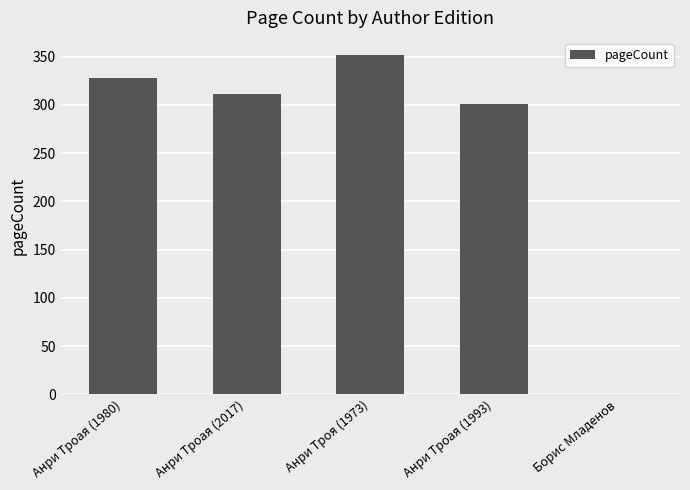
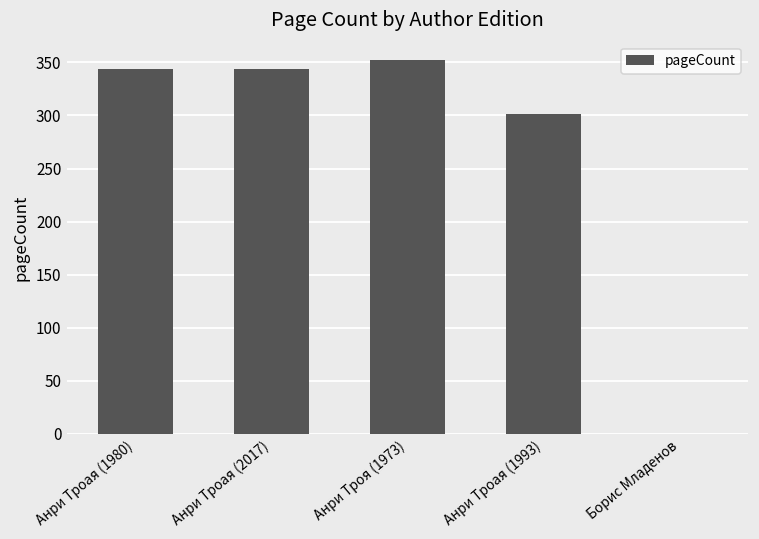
  {
-   "Анри Троая (1980)": 330,
-   "Анри Троая (2017)": 310,
+   "Анри Троая (1980)": 340,
+   "Анри Троая (2017)": 340,
    "Анри Троя (1973)": 350,
    "Анри Троая (1993)": 300,
    "Борис Младенов": 0
  }
